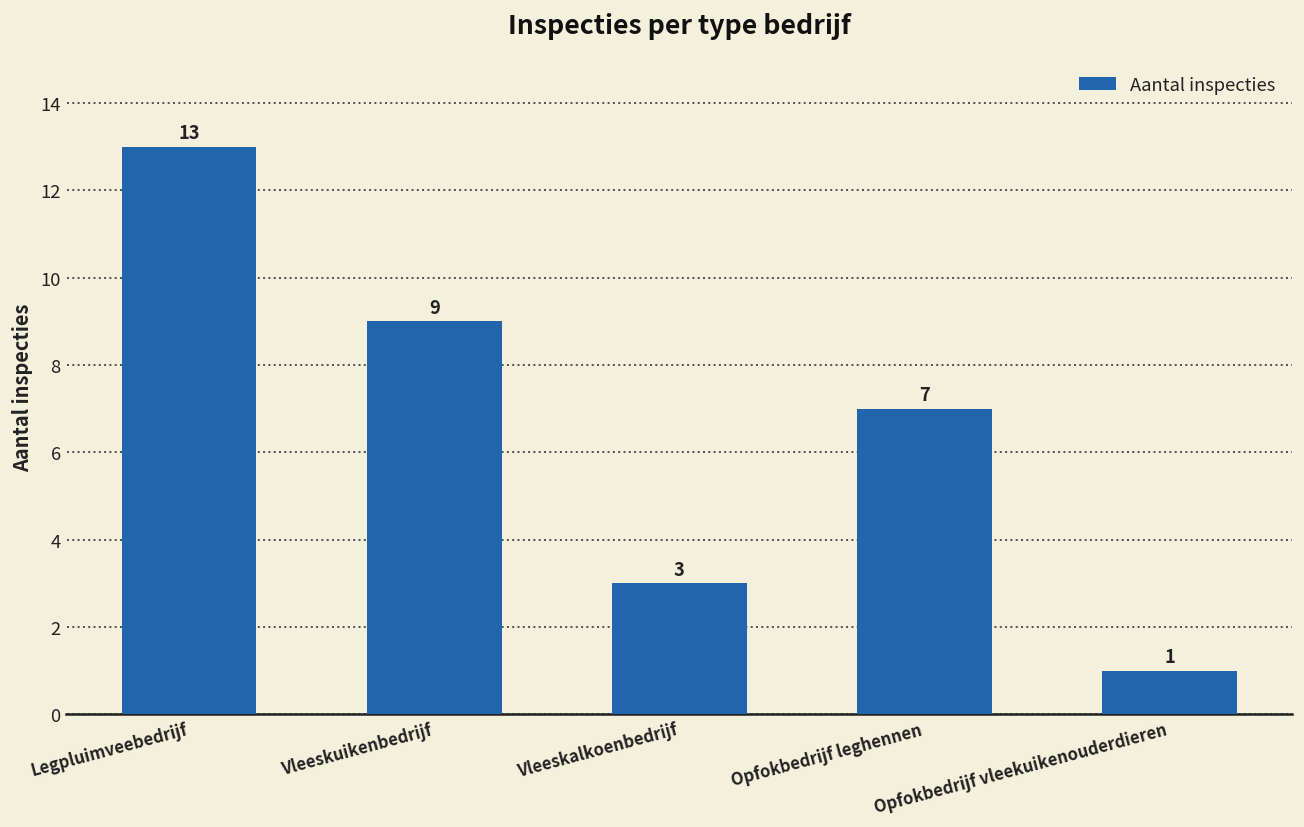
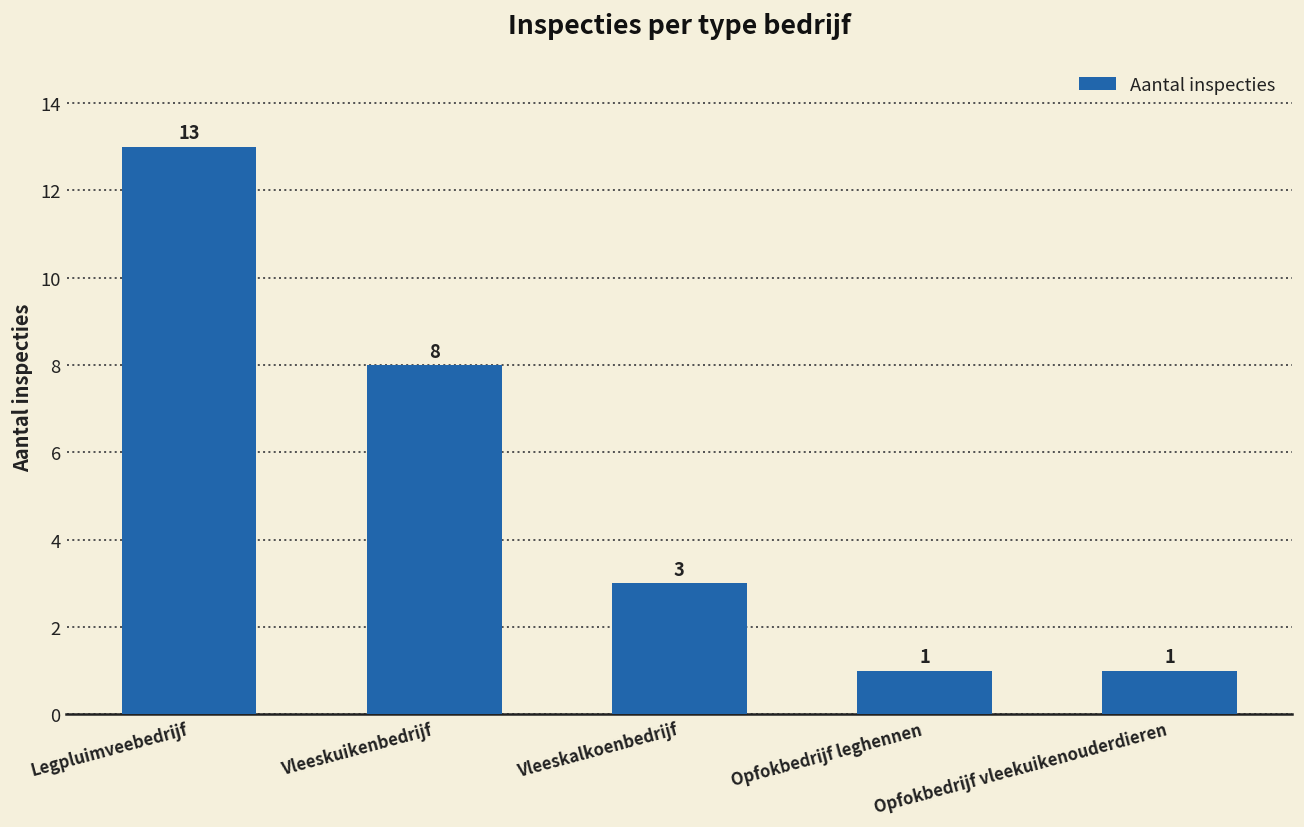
  {
    "Legpluimveebedrijf": 13,
-   "Vleeskuikenbedrijf": 9,
+   "Vleeskuikenbedrijf": 8,
    "Vleeskalkoenbedrijf": 3,
-   "Opfokbedrijf leghennen": 7,
+   "Opfokbedrijf leghennen": 1,
    "Opfokbedrijf vleekuikenouderdieren": 1
  }
